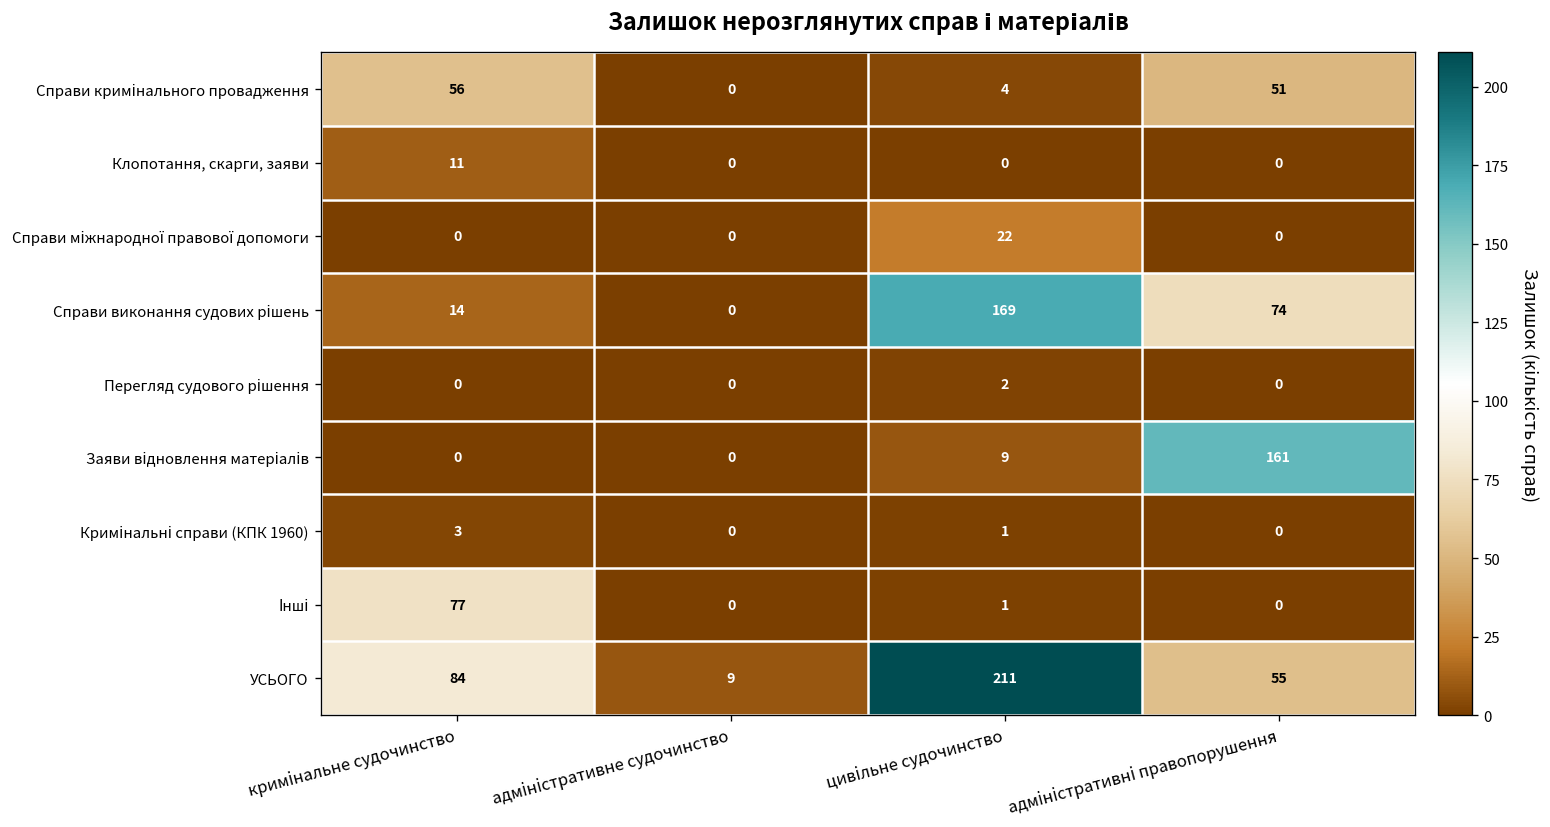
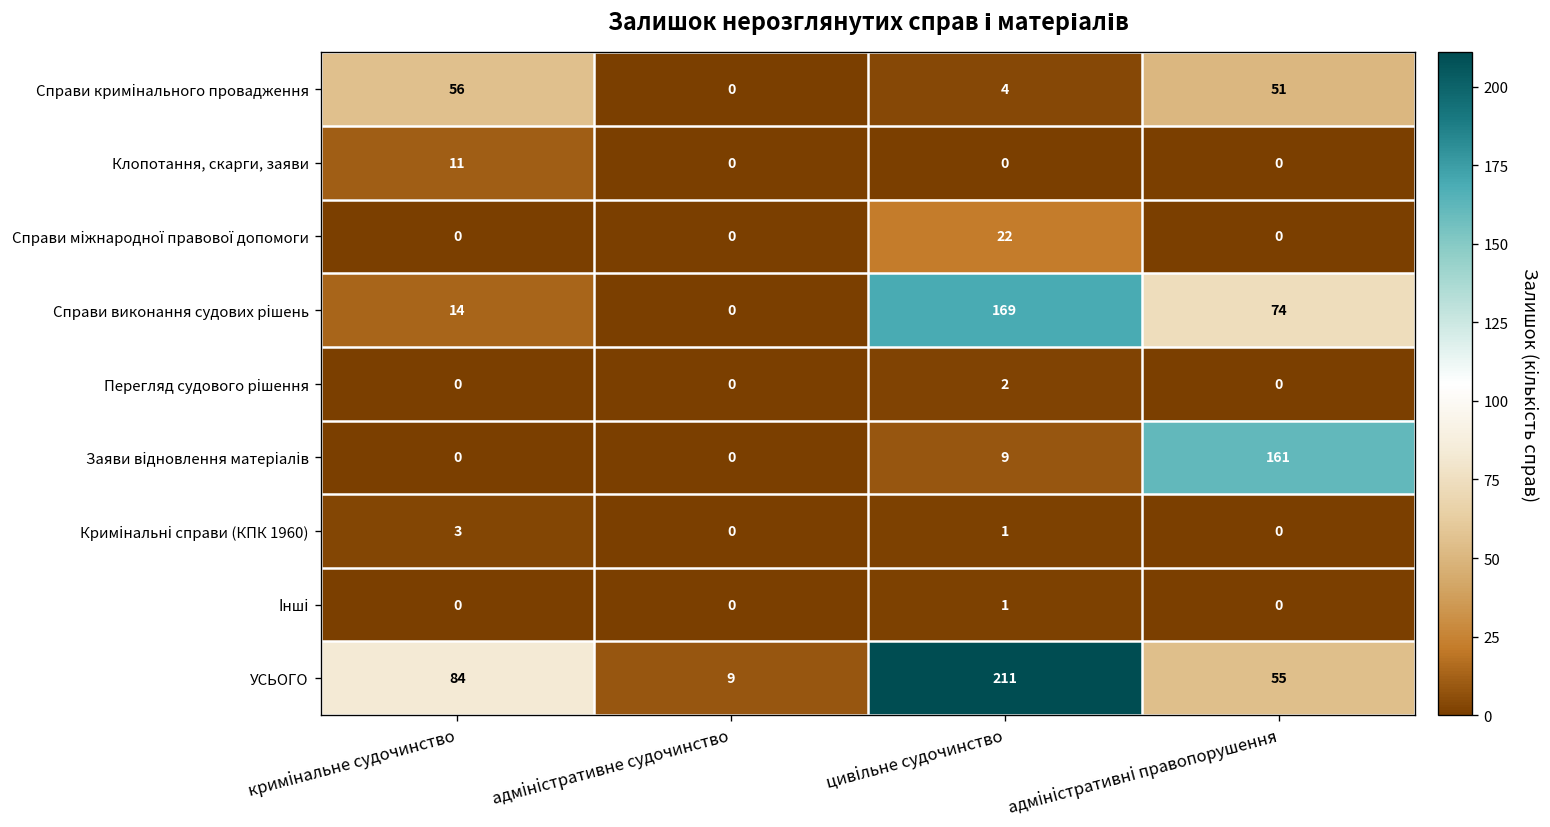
  {
    "Справи кримінального провадження": {
      "кримінальне судочинство": 56,
      "адміністративне судочинство": 0,
      "цивільне судочинство": 4,
      "адміністративні правопорушення": 51
    },
    "Клопотання, скарги, заяви": {
      "кримінальне судочинство": 11,
      "адміністративне судочинство": 0,
      "цивільне судочинство": 0,
      "адміністративні правопорушення": 0
    },
    "Справи міжнародної правової допомоги": {
      "кримінальне судочинство": 0,
      "адміністративне судочинство": 0,
      "цивільне судочинство": 22,
      "адміністративні правопорушення": 0
    },
    "Справи виконання судових рішень": {
      "кримінальне судочинство": 14,
      "адміністративне судочинство": 0,
      "цивільне судочинство": 169,
      "адміністративні правопорушення": 74
    },
    "Перегляд судового рішення": {
      "кримінальне судочинство": 0,
      "адміністративне судочинство": 0,
      "цивільне судочинство": 2,
      "адміністративні правопорушення": 0
    },
    "Заяви відновлення матеріалів": {
      "кримінальне судочинство": 0,
      "адміністративне судочинство": 0,
      "цивільне судочинство": 9,
      "адміністративні правопорушення": 161
    },
    "Кримінальні справи (КПК 1960)": {
      "кримінальне судочинство": 3,
      "адміністративне судочинство": 0,
      "цивільне судочинство": 1,
      "адміністративні правопорушення": 0
    },
    "Інші": {
-     "кримінальне судочинство": 77,
+     "кримінальне судочинство": 0,
      "адміністративне судочинство": 0,
      "цивільне судочинство": 1,
      "адміністративні правопорушення": 0
    },
    "УСЬОГО": {
      "кримінальне судочинство": 84,
      "адміністративне судочинство": 9,
      "цивільне судочинство": 211,
      "адміністративні правопорушення": 55
    }
  }
